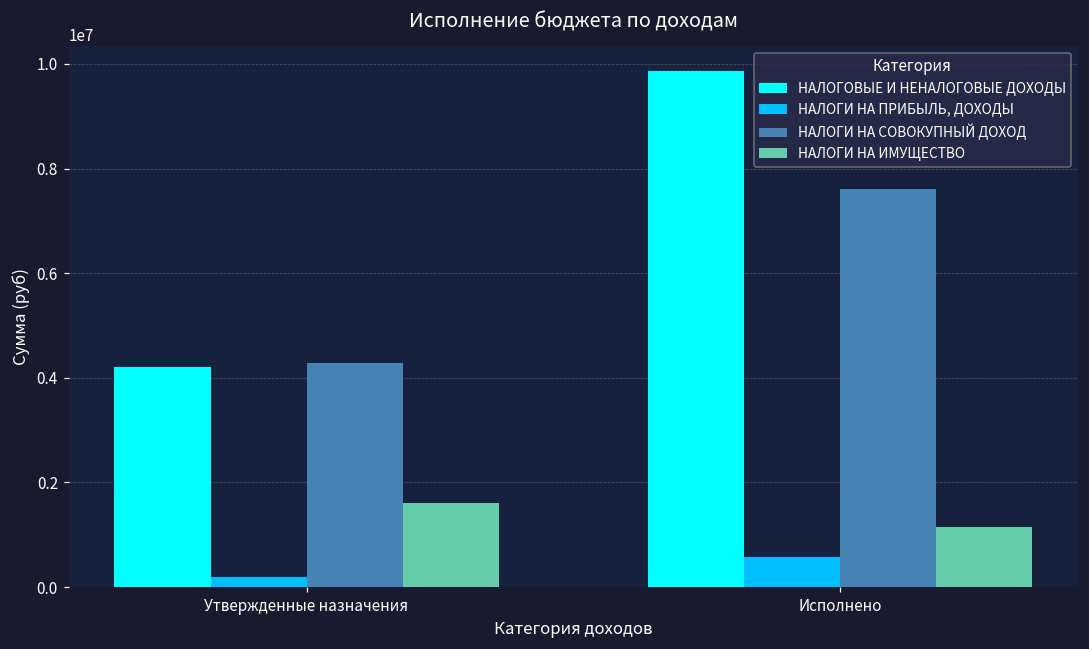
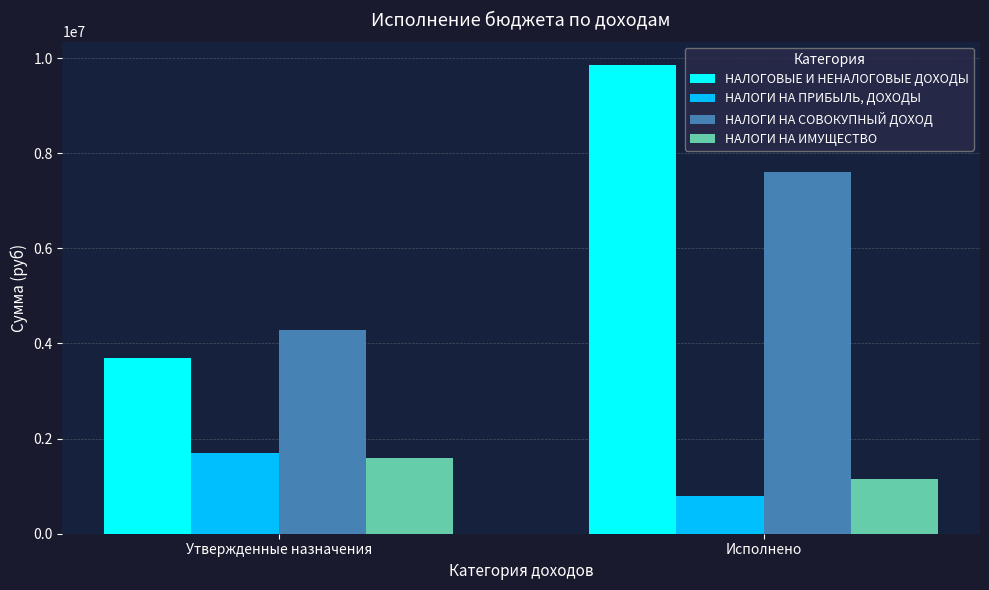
  {
    "НАЛОГОВЫЕ И НЕНАЛОГОВЫЕ ДОХОДЫ": {
-     "Утвержденные назначения": 4200000,
+     "Утвержденные назначения": 3700000,
      "Исполнено": 9900000
    },
    "НАЛОГИ НА ПРИБЫЛЬ, ДОХОДЫ": {
-     "Утвержденные назначения": 200000,
-     "Исполнено": 600000
+     "Утвержденные назначения": 1700000,
+     "Исполнено": 800000
    },
    "НАЛОГИ НА СОВОКУПНЫЙ ДОХОД": {
      "Утвержденные назначения": 4300000,
      "Исполнено": 7600000
    },
    "НАЛОГИ НА ИМУЩЕСТВО": {
      "Утвержденные назначения": 1600000,
      "Исполнено": 1200000
    }
  }
